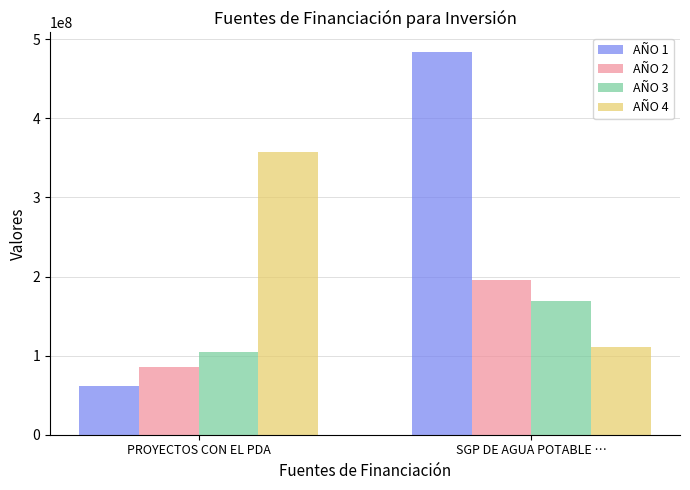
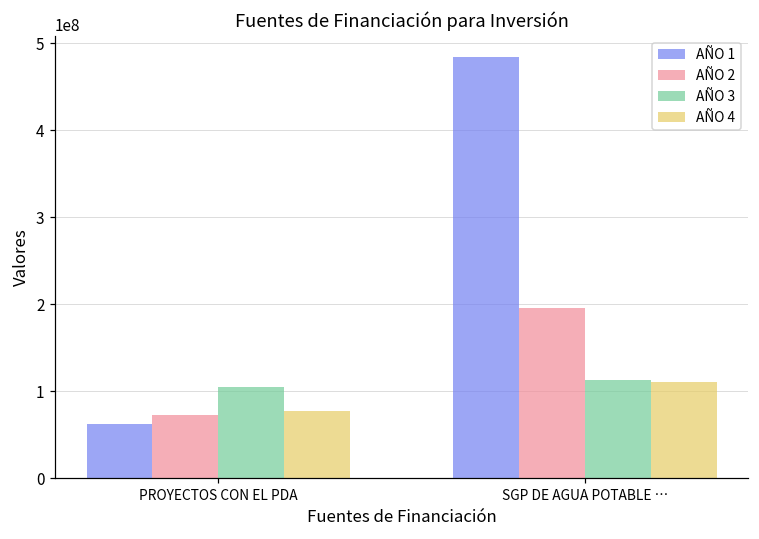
  {
    "AÑO 1": {
      "PROYECTOS CON EL PDA": 60000000,
      "SGP DE AGUA POTABLE …": 480000000
    },
    "AÑO 2": {
-     "PROYECTOS CON EL PDA": 90000000,
+     "PROYECTOS CON EL PDA": 70000000,
      "SGP DE AGUA POTABLE …": 200000000
    },
    "AÑO 3": {
      "PROYECTOS CON EL PDA": 100000000,
-     "SGP DE AGUA POTABLE …": 170000000
+     "SGP DE AGUA POTABLE …": 110000000
    },
    "AÑO 4": {
-     "PROYECTOS CON EL PDA": 360000000,
+     "PROYECTOS CON EL PDA": 80000000,
      "SGP DE AGUA POTABLE …": 110000000
    }
  }
